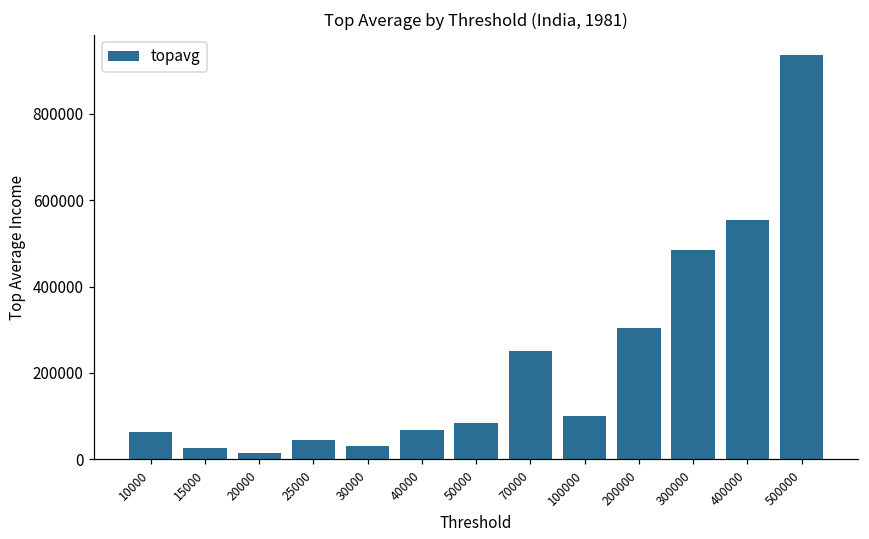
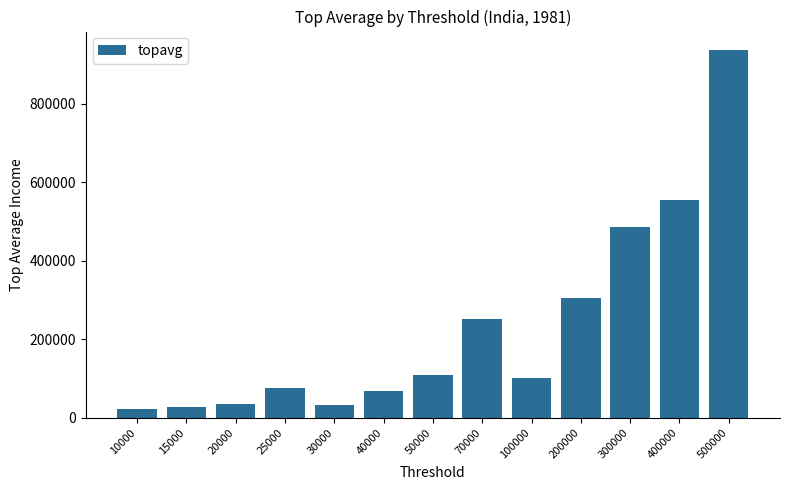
  {
-   "10000": 60000,
+   "10000": 20000,
    "15000": 30000,
-   "20000": 10000,
-   "25000": 40000,
+   "20000": 40000,
+   "25000": 80000,
    "30000": 30000,
    "40000": 70000,
-   "50000": 80000,
+   "50000": 110000,
    "70000": 250000,
    "100000": 100000,
    "200000": 300000,
    "300000": 490000,
    "400000": 550000,
    "500000": 940000
  }
